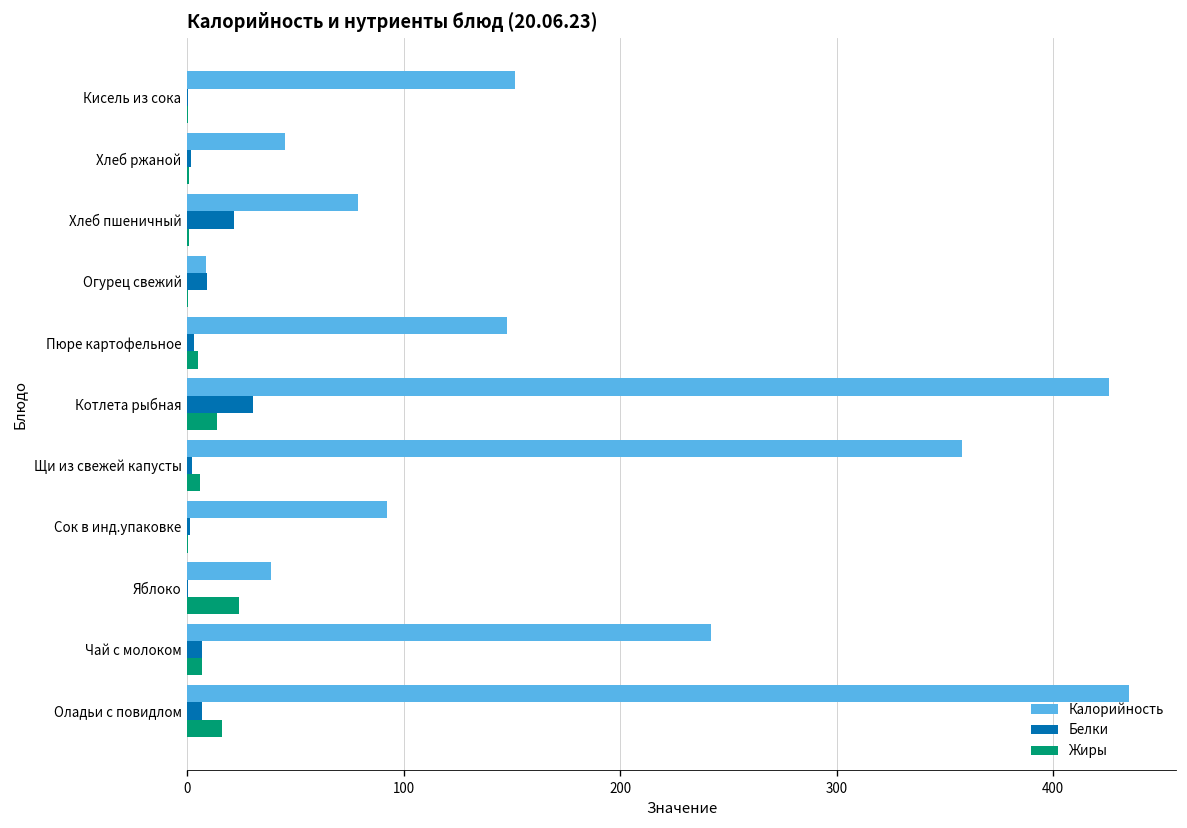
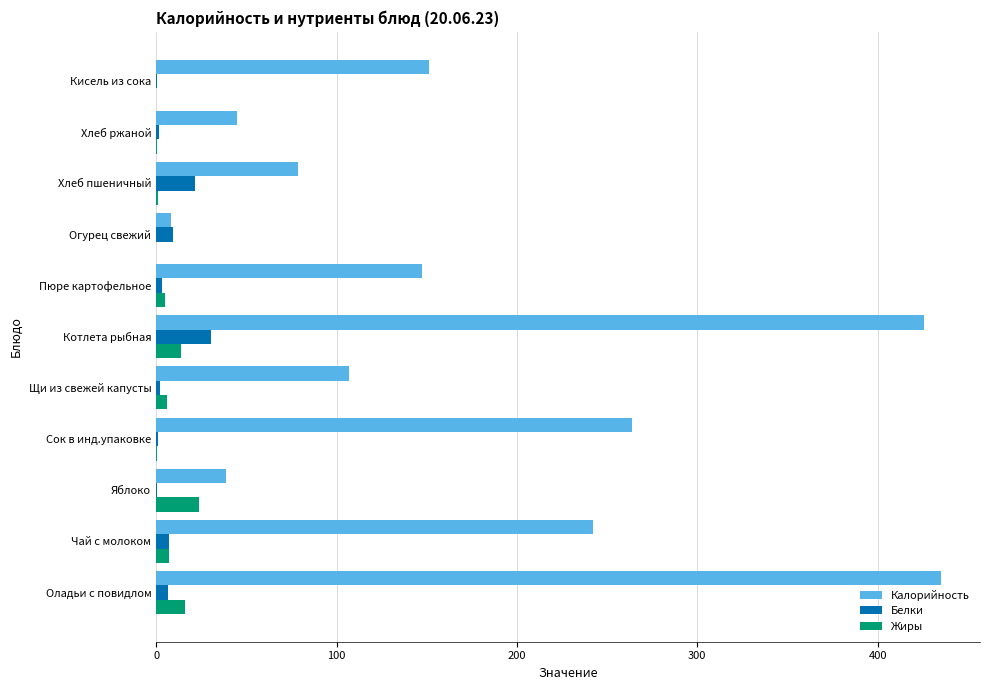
  {
    "Калорийность": {
      "Кисель из сока": 151,
      "Хлеб ржаной": 45,
      "Хлеб пшеничный": 79,
      "Огурец свежий": 8,
      "Пюре картофельное": 148,
      "Котлета рыбная": 426,
-     "Щи из свежей капусты": 358,
-     "Сок в инд.упаковке": 92,
+     "Щи из свежей капусты": 107,
+     "Сок в инд.упаковке": 264,
      "Яблоко": 39,
      "Чай с молоком": 242,
      "Оладьи с повидлом": 435
    },
    "Белки": {
      "Хлеб ржаной": 2,
      "Хлеб пшеничный": 22,
      "Огурец свежий": 9,
      "Пюре картофельное": 3,
      "Котлета рыбная": 30,
      "Щи из свежей капусты": 2,
      "Чай с молоком": 7,
      "Оладьи с повидлом": 7
    },
    "Жиры": {
      "Пюре картофельное": 5,
      "Котлета рыбная": 14,
      "Щи из свежей капусты": 6,
      "Яблоко": 24,
      "Чай с молоком": 7,
      "Оладьи с повидлом": 16
    }
  }
